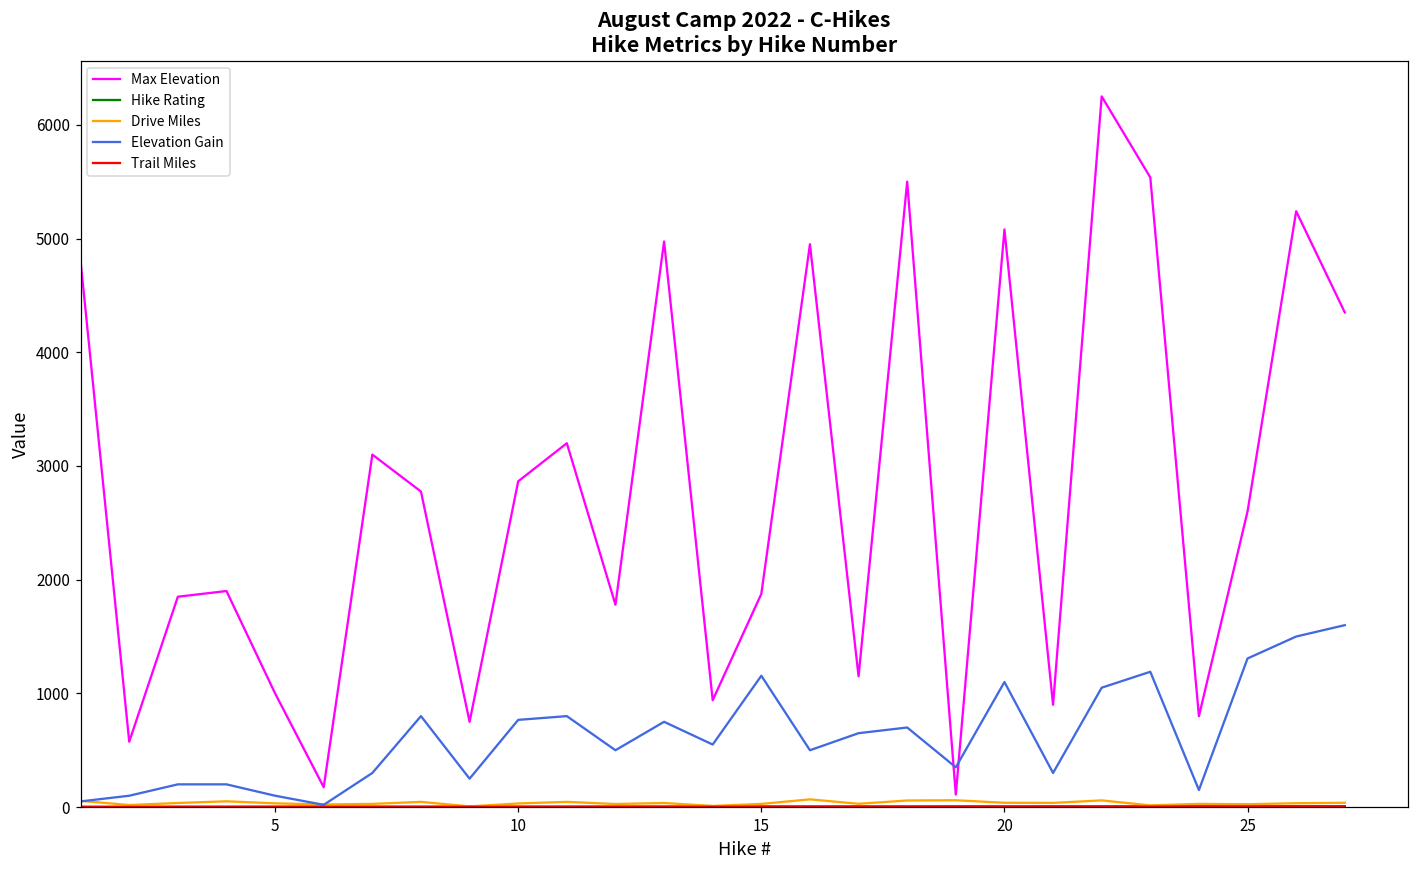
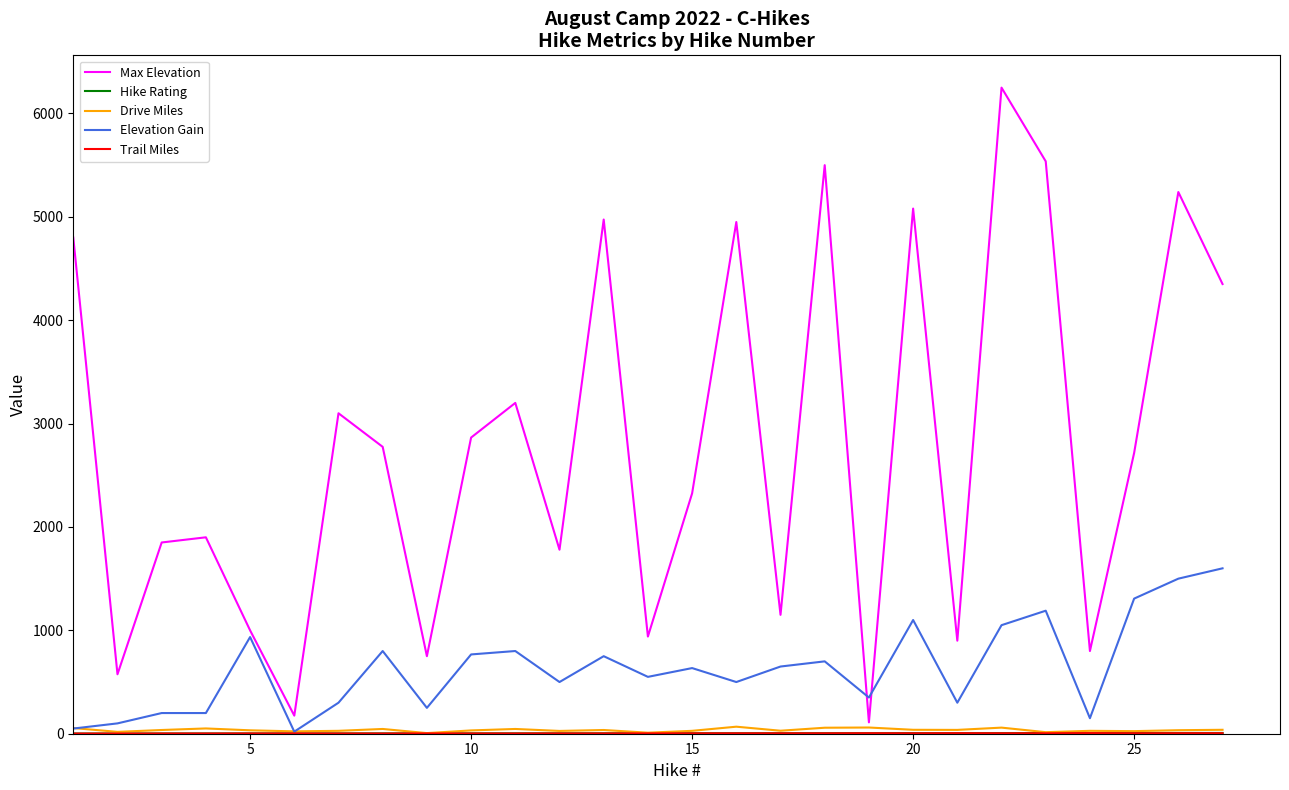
  {
    "Max Elevation": {
      "5": 1000,
      "10": 2870,
-     "15": 1880,
+     "15": 2330,
      "20": 5080,
-     "25": 2600
+     "25": 2720
    },
    "Drive Miles": {
      "5": 30,
      "10": 30,
      "20": 40
    },
    "Elevation Gain": {
-     "5": 100,
+     "5": 940,
      "10": 770,
-     "15": 1160,
+     "15": 640,
      "20": 1100,
      "25": 1310
    }
  }
